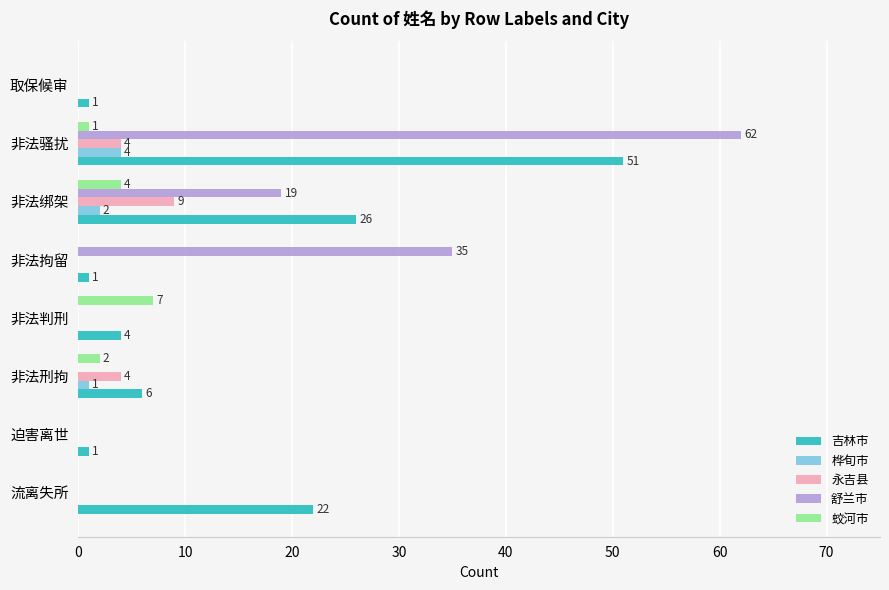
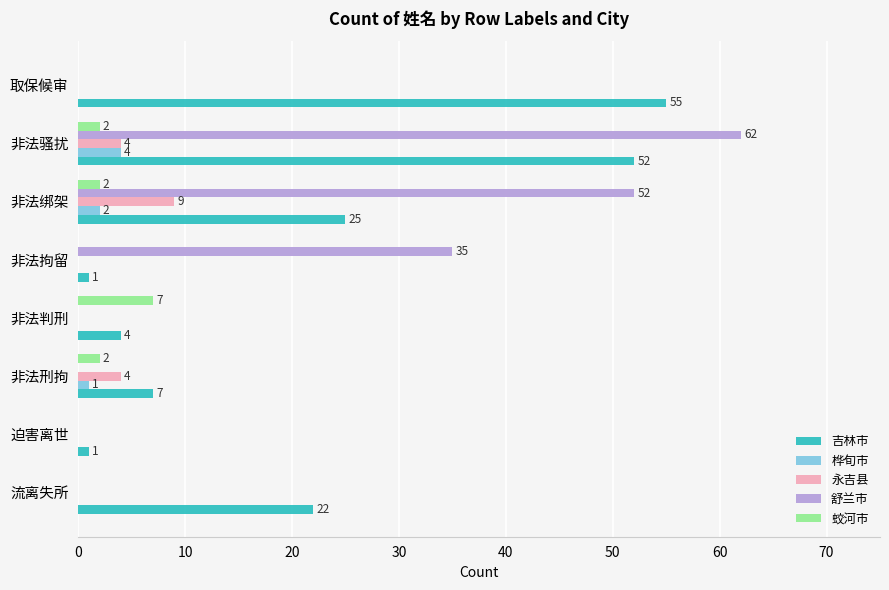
  {
    "吉林市": {
-     "取保候审": 1,
-     "非法骚扰": 51,
-     "非法绑架": 26,
+     "取保候审": 55,
+     "非法骚扰": 52,
+     "非法绑架": 25,
      "非法拘留": 1,
      "非法判刑": 4,
-     "非法刑拘": 6,
+     "非法刑拘": 7,
      "迫害离世": 1,
      "流离失所": 22
    },
    "桦旬市": {
      "非法绑架": 2,
      "非法刑拘": 1
    },
    "永吉县": {
      "非法绑架": 9,
      "非法刑拘": 4
    },
    "舒兰市": {
      "非法骚扰": 62,
-     "非法绑架": 19,
+     "非法绑架": 52,
      "非法拘留": 35
    },
    "蛟河市": {
-     "非法骚扰": 1,
-     "非法绑架": 4,
+     "非法骚扰": 2,
+     "非法绑架": 2,
      "非法判刑": 7,
      "非法刑拘": 2
    }
  }
